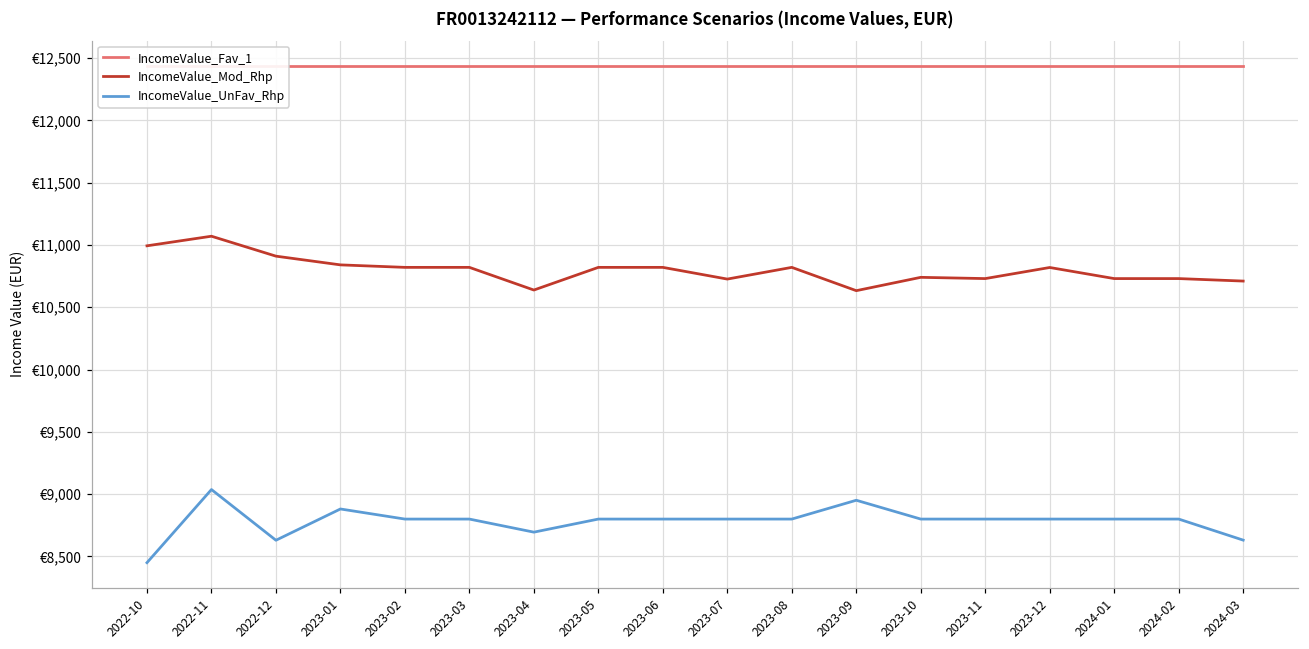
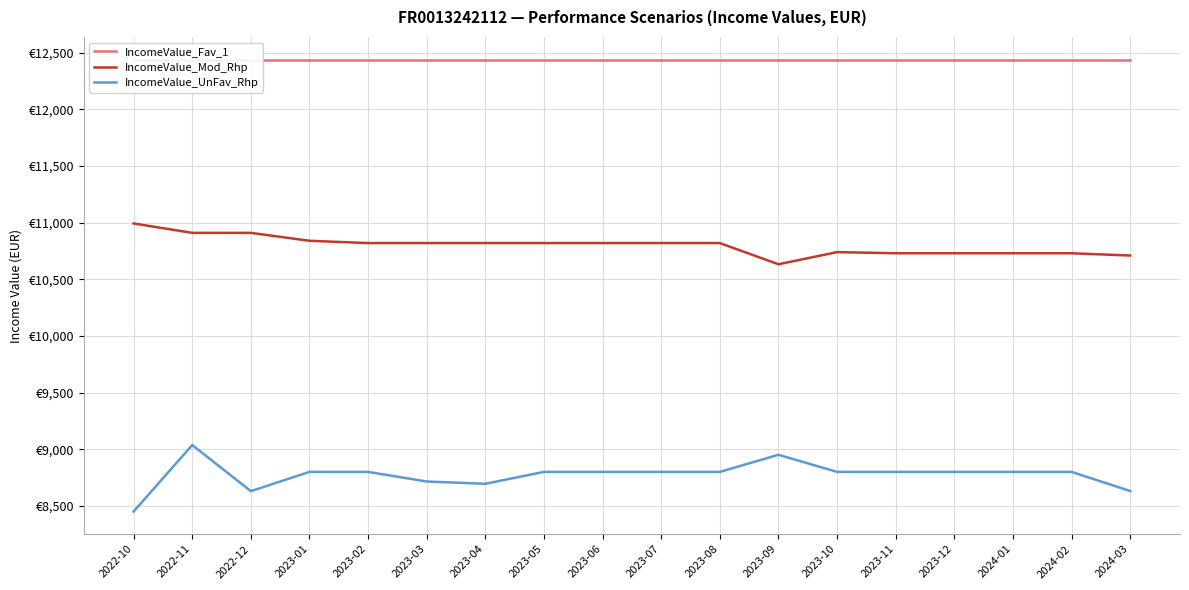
  {
    "IncomeValue_Fav_1": {
      "2023-01": "€12,440",
      "2023-02": "€12,440",
      "2023-03": "€12,440",
      "2023-04": "€12,440",
      "2023-05": "€12,440",
      "2023-06": "€12,440",
      "2023-07": "€12,440",
      "2023-08": "€12,440",
      "2023-09": "€12,440",
      "2023-10": "€12,440",
      "2023-11": "€12,440",
      "2023-12": "€12,440",
      "2024-01": "€12,440",
      "2024-02": "€12,440",
      "2024-03": "€12,440"
    },
    "IncomeValue_Mod_Rhp": {
      "2022-10": "€10,990",
-     "2022-11": "€11,070",
+     "2022-11": "€10,910",
      "2022-12": "€10,910",
      "2023-01": "€10,840",
      "2023-02": "€10,820",
      "2023-03": "€10,820",
-     "2023-04": "€10,640",
+     "2023-04": "€10,820",
      "2023-05": "€10,820",
      "2023-06": "€10,820",
-     "2023-07": "€10,730",
+     "2023-07": "€10,820",
      "2023-08": "€10,820",
      "2023-09": "€10,630",
      "2023-10": "€10,740",
      "2023-11": "€10,730",
-     "2023-12": "€10,820",
+     "2023-12": "€10,730",
      "2024-01": "€10,730",
      "2024-02": "€10,730",
      "2024-03": "€10,710"
    },
    "IncomeValue_UnFav_Rhp": {
      "2022-10": "€8,450",
      "2022-11": "€9,040",
      "2022-12": "€8,630",
-     "2023-01": "€8,880",
+     "2023-01": "€8,800",
      "2023-02": "€8,800",
-     "2023-03": "€8,800",
+     "2023-03": "€8,720",
      "2023-04": "€8,700",
      "2023-05": "€8,800",
      "2023-06": "€8,800",
      "2023-07": "€8,800",
      "2023-08": "€8,800",
      "2023-09": "€8,950",
      "2023-10": "€8,800",
      "2023-11": "€8,800",
      "2023-12": "€8,800",
      "2024-01": "€8,800",
      "2024-02": "€8,800",
      "2024-03": "€8,630"
    }
  }
